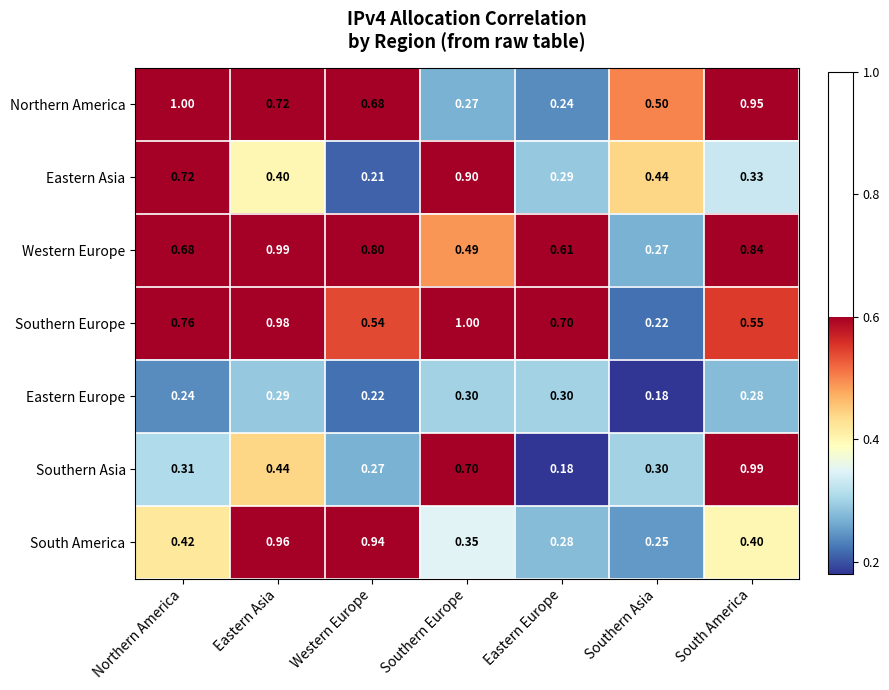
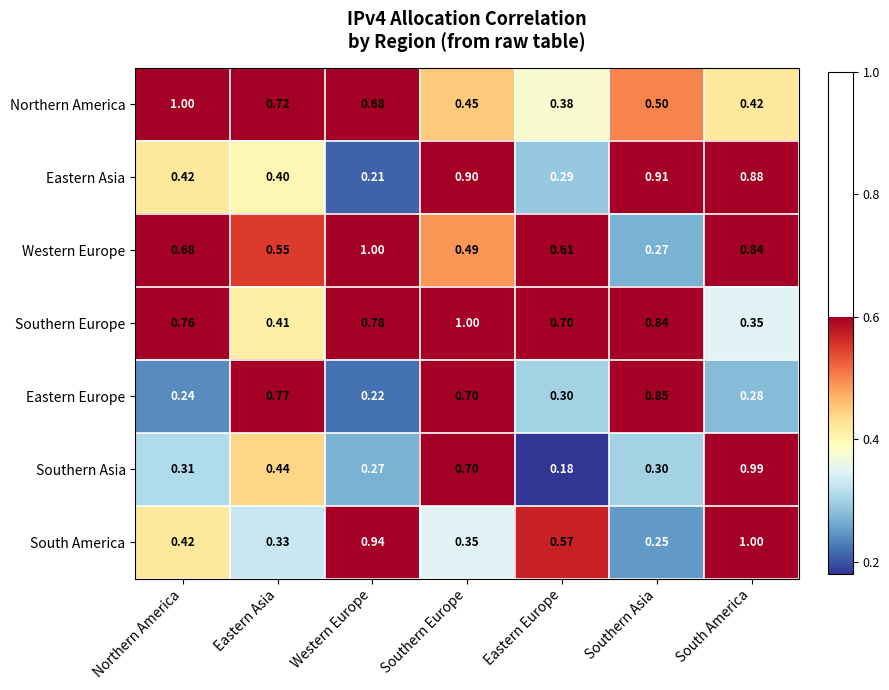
  {
    "Northern America": {
      "Northern America": 1.00,
      "Eastern Asia": 0.72,
      "Western Europe": 0.68,
-     "Southern Europe": 0.27,
-     "Eastern Europe": 0.24,
+     "Southern Europe": 0.45,
+     "Eastern Europe": 0.38,
      "Southern Asia": 0.50,
-     "South America": 0.95
+     "South America": 0.42
    },
    "Eastern Asia": {
-     "Northern America": 0.72,
+     "Northern America": 0.42,
      "Eastern Asia": 0.40,
      "Western Europe": 0.21,
      "Southern Europe": 0.90,
      "Eastern Europe": 0.29,
-     "Southern Asia": 0.44,
-     "South America": 0.33
+     "Southern Asia": 0.91,
+     "South America": 0.88
    },
    "Western Europe": {
      "Northern America": 0.68,
-     "Eastern Asia": 0.99,
-     "Western Europe": 0.80,
+     "Eastern Asia": 0.55,
+     "Western Europe": 1.00,
      "Southern Europe": 0.49,
      "Eastern Europe": 0.61,
      "Southern Asia": 0.27,
      "South America": 0.84
    },
    "Southern Europe": {
      "Northern America": 0.76,
-     "Eastern Asia": 0.98,
-     "Western Europe": 0.54,
+     "Eastern Asia": 0.41,
+     "Western Europe": 0.78,
      "Southern Europe": 1.00,
      "Eastern Europe": 0.70,
-     "Southern Asia": 0.22,
-     "South America": 0.55
+     "Southern Asia": 0.84,
+     "South America": 0.35
    },
    "Eastern Europe": {
      "Northern America": 0.24,
-     "Eastern Asia": 0.29,
+     "Eastern Asia": 0.77,
      "Western Europe": 0.22,
-     "Southern Europe": 0.30,
+     "Southern Europe": 0.70,
      "Eastern Europe": 0.30,
-     "Southern Asia": 0.18,
+     "Southern Asia": 0.85,
      "South America": 0.28
    },
    "Southern Asia": {
      "Northern America": 0.31,
      "Eastern Asia": 0.44,
      "Western Europe": 0.27,
      "Southern Europe": 0.70,
      "Eastern Europe": 0.18,
      "Southern Asia": 0.30,
      "South America": 0.99
    },
    "South America": {
      "Northern America": 0.42,
-     "Eastern Asia": 0.96,
+     "Eastern Asia": 0.33,
      "Western Europe": 0.94,
      "Southern Europe": 0.35,
-     "Eastern Europe": 0.28,
+     "Eastern Europe": 0.57,
      "Southern Asia": 0.25,
-     "South America": 0.40
+     "South America": 1.00
    }
  }
